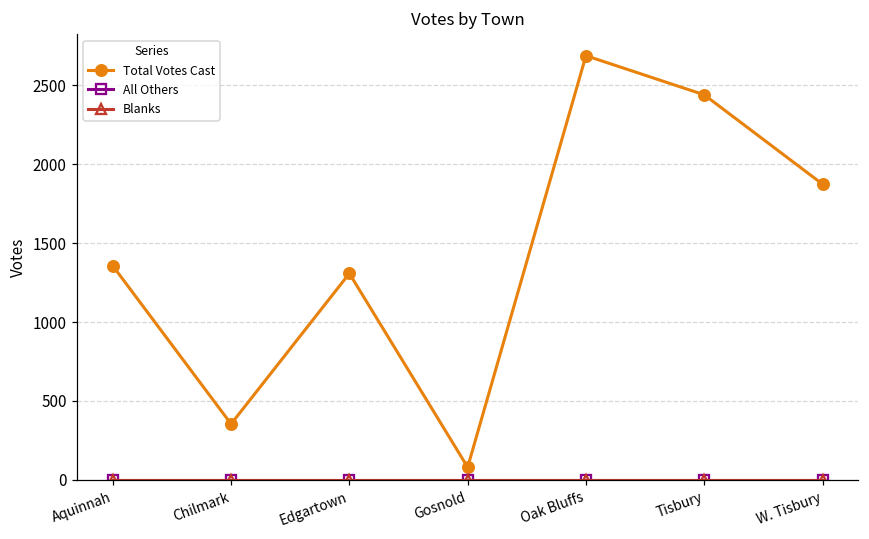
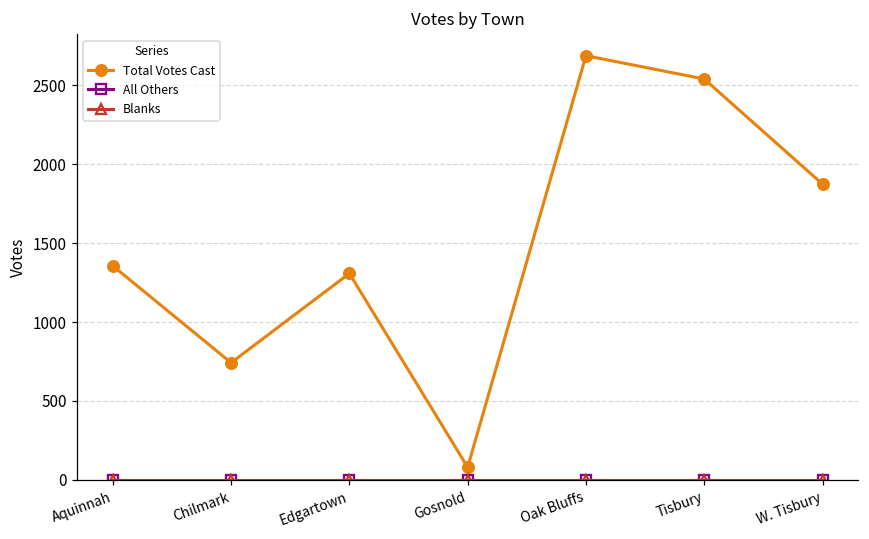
  {
    "Total Votes Cast": {
      "Aquinnah": 1360,
-     "Chilmark": 350,
+     "Chilmark": 740,
      "Edgartown": 1310,
      "Gosnold": 80,
      "Oak Bluffs": 2690,
-     "Tisbury": 2440,
+     "Tisbury": 2540,
      "W. Tisbury": 1870
    },
    "Blanks": {
      "Aquinnah": 0,
      "Chilmark": 0,
      "Edgartown": 0,
      "Gosnold": 0,
      "Oak Bluffs": 0,
      "Tisbury": 0,
      "W. Tisbury": 0
    }
  }
